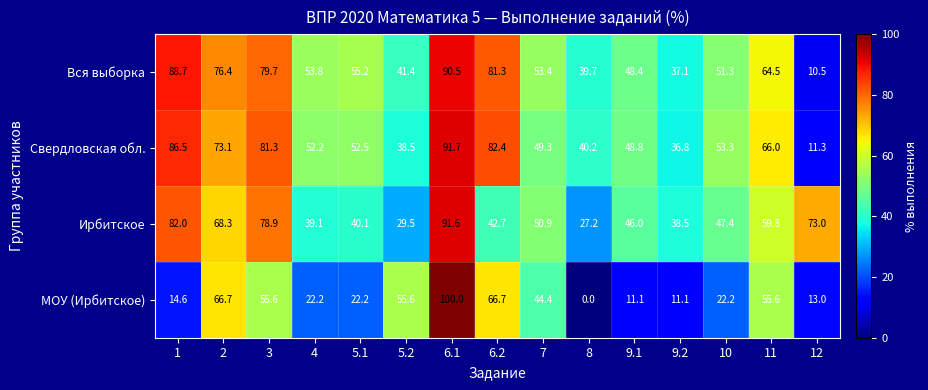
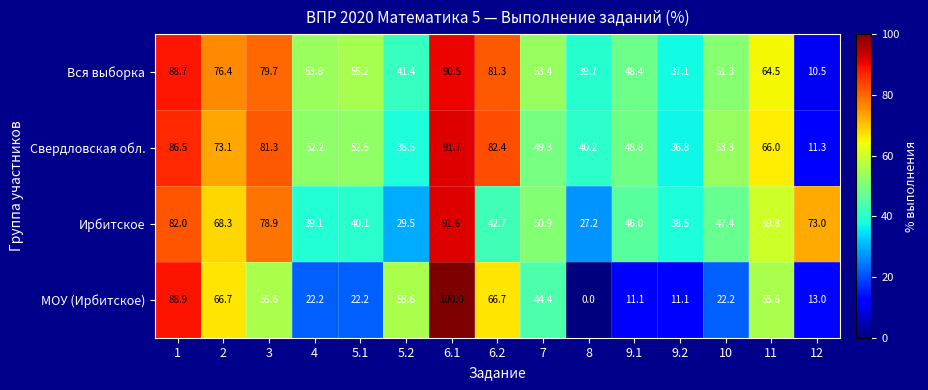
  {
    "Вся выборка": {
      "1": 88.7,
      "2": 76.4,
      "3": 79.7,
      "4": 53.8,
      "5.1": 55.2,
      "5.2": 41.4,
      "6.1": 90.5,
      "6.2": 81.3,
      "7": 53.4,
      "8": 39.7,
      "9.1": 48.4,
      "9.2": 37.1,
      "10": 51.3,
      "11": 64.5,
      "12": 10.5
    },
    "Свердловская обл.": {
      "1": 86.5,
      "2": 73.1,
      "3": 81.3,
      "4": 52.2,
      "5.1": 52.5,
      "5.2": 38.5,
      "6.1": 91.7,
      "6.2": 82.4,
      "7": 49.3,
      "8": 40.2,
      "9.1": 48.8,
      "9.2": 36.8,
      "10": 53.3,
      "11": 66.0,
      "12": 11.3
    },
    "Ирбитское": {
      "1": 82.0,
      "2": 68.3,
      "3": 78.9,
      "4": 39.1,
      "5.1": 40.1,
      "5.2": 29.5,
      "6.1": 91.6,
      "6.2": 42.7,
      "7": 50.9,
      "8": 27.2,
      "9.1": 46.0,
      "9.2": 38.5,
      "10": 47.4,
      "11": 59.8,
      "12": 73.0
    },
    "МОУ (Ирбитское)": {
-     "1": 14.6,
+     "1": 88.9,
      "2": 66.7,
      "3": 55.6,
      "4": 22.2,
      "5.1": 22.2,
      "5.2": 55.6,
      "6.1": 100.0,
      "6.2": 66.7,
      "7": 44.4,
      "8": 0.0,
      "9.1": 11.1,
      "9.2": 11.1,
      "10": 22.2,
      "11": 55.6,
      "12": 13.0
    }
  }
